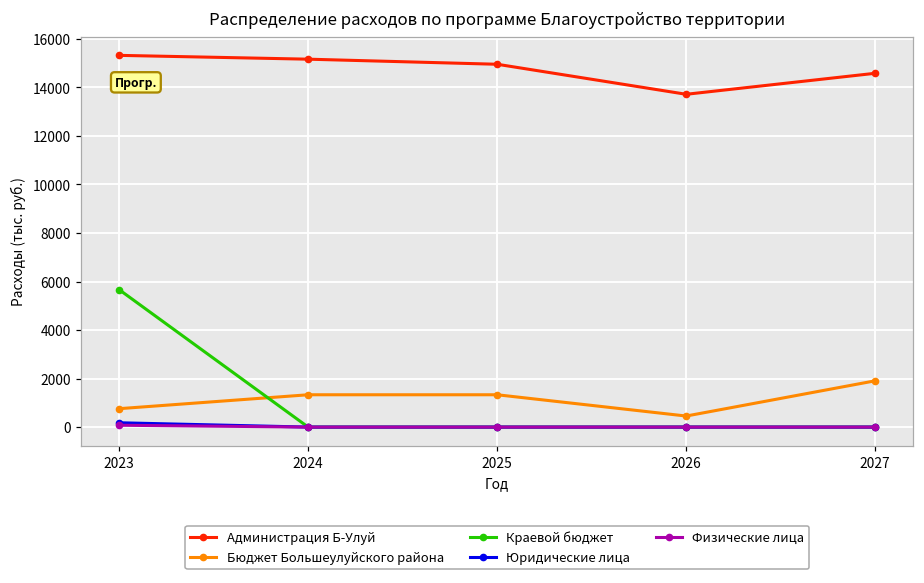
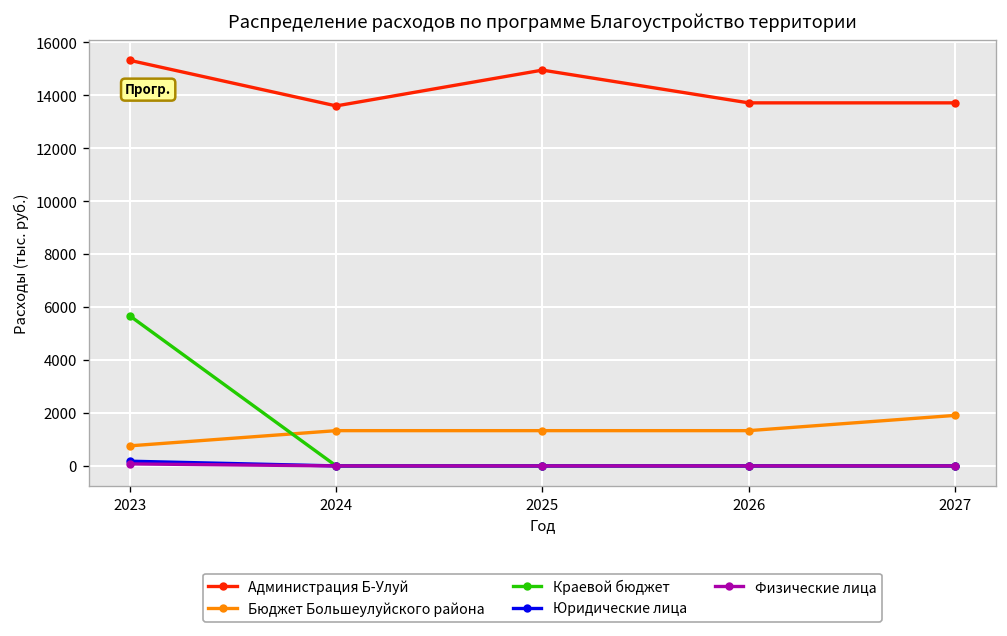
  {
    "Администрация Б-Улуй": {
      "2023": 15300,
-     "2024": 15200,
+     "2024": 13600,
      "2025": 15000,
      "2026": 13700,
-     "2027": 14600
+     "2027": 13700
    },
    "Бюджет Большеулуйского района": {
      "2023": 800,
      "2024": 1300,
      "2025": 1300,
-     "2026": 500,
+     "2026": 1300,
      "2027": 1900
    },
    "Краевой бюджет": {
      "2023": 5700
    }
  }
